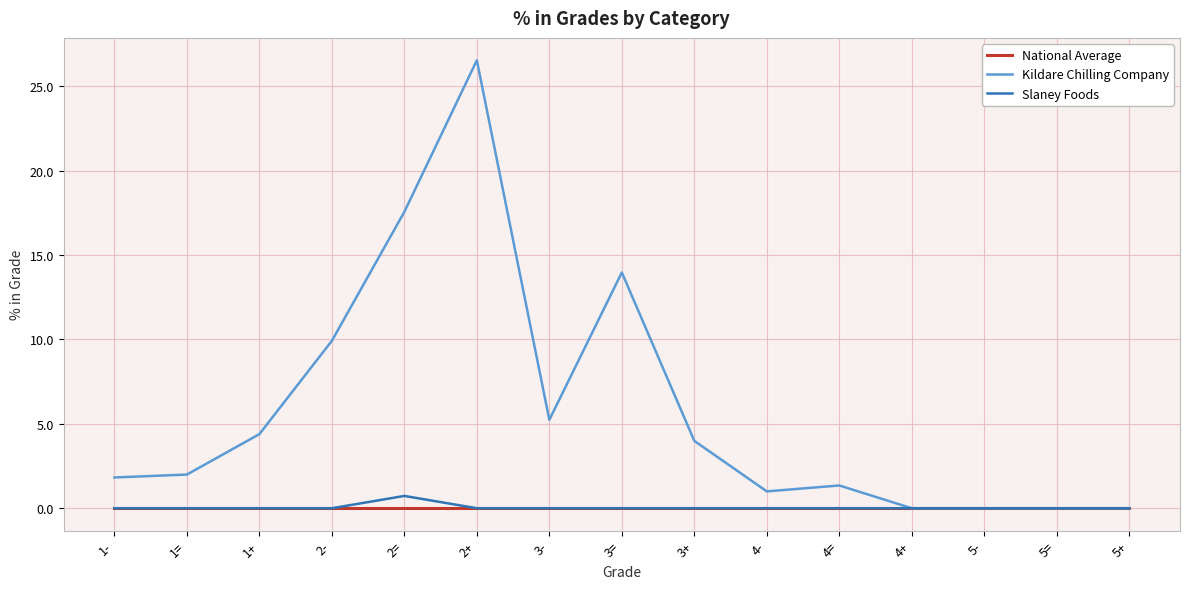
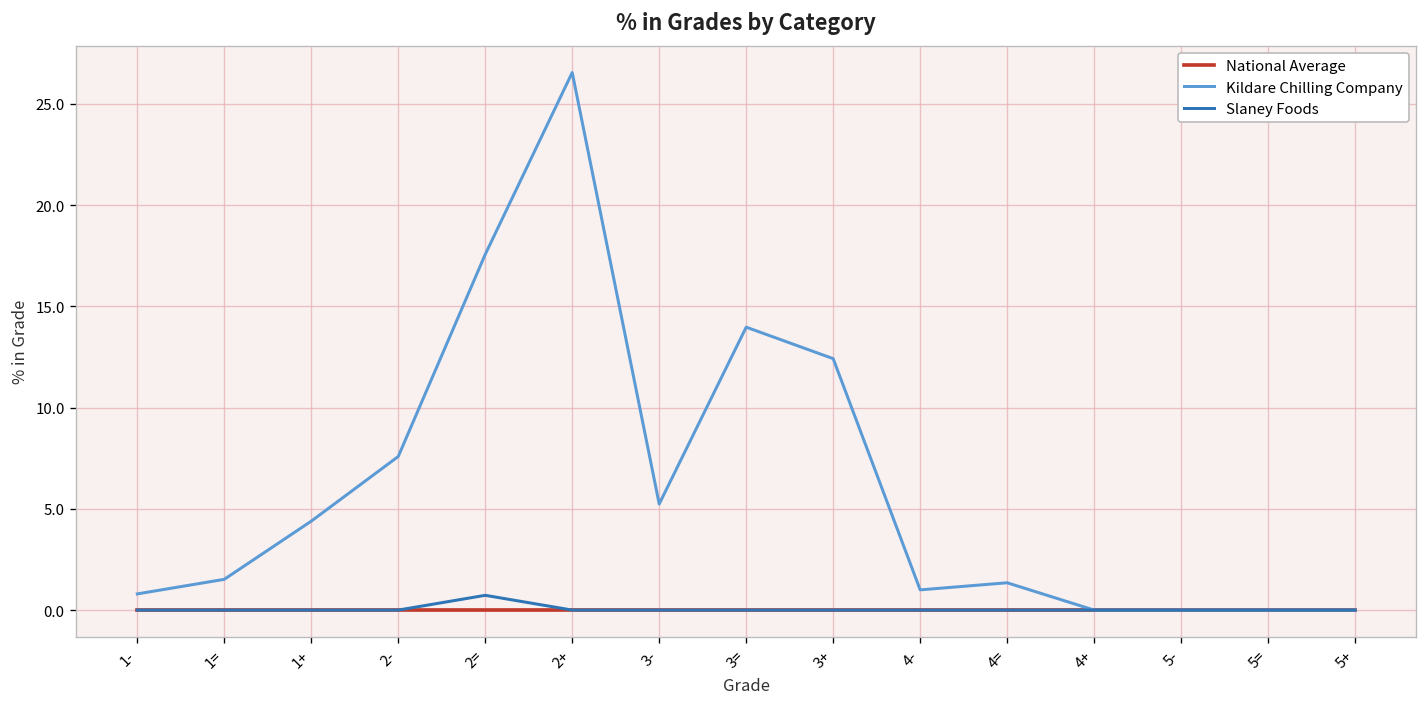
  {
    "National Average": {
      "2=": 0.0
    },
    "Kildare Chilling Company": {
-     "1-": 1.8,
-     "1=": 2.0,
+     "1-": 0.8,
+     "1=": 1.5,
      "1+": 4.4,
-     "2-": 9.9,
+     "2-": 7.6,
      "2=": 17.6,
      "2+": 26.5,
      "3-": 5.2,
      "3=": 14.0,
-     "3+": 4.0,
+     "3+": 12.4,
      "4-": 1.0,
      "4=": 1.3
    },
    "Slaney Foods": {
      "2=": 0.7
    }
  }
